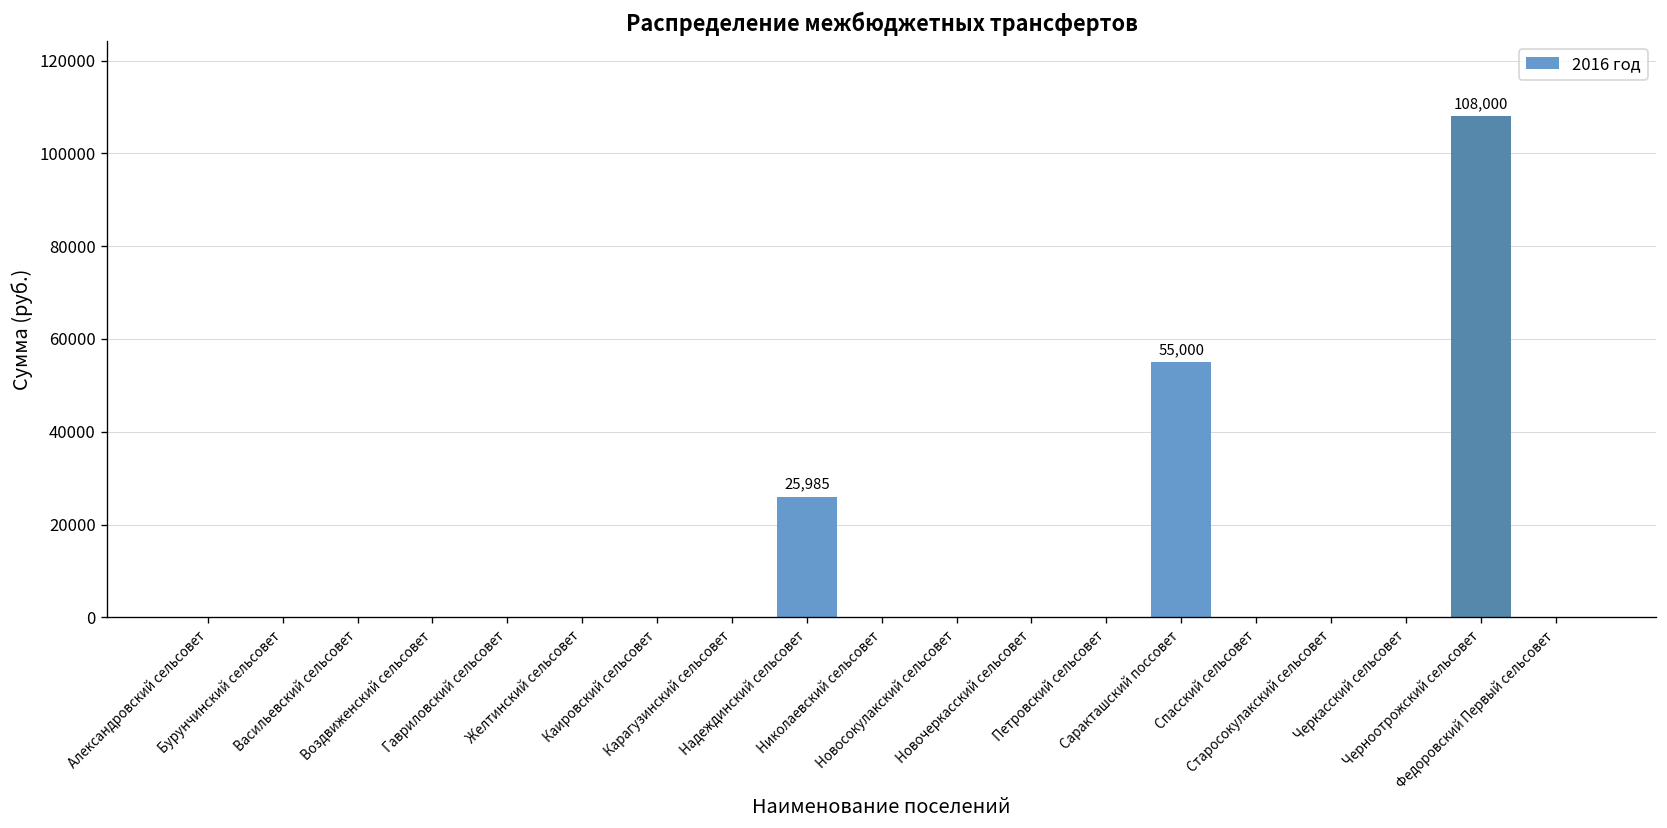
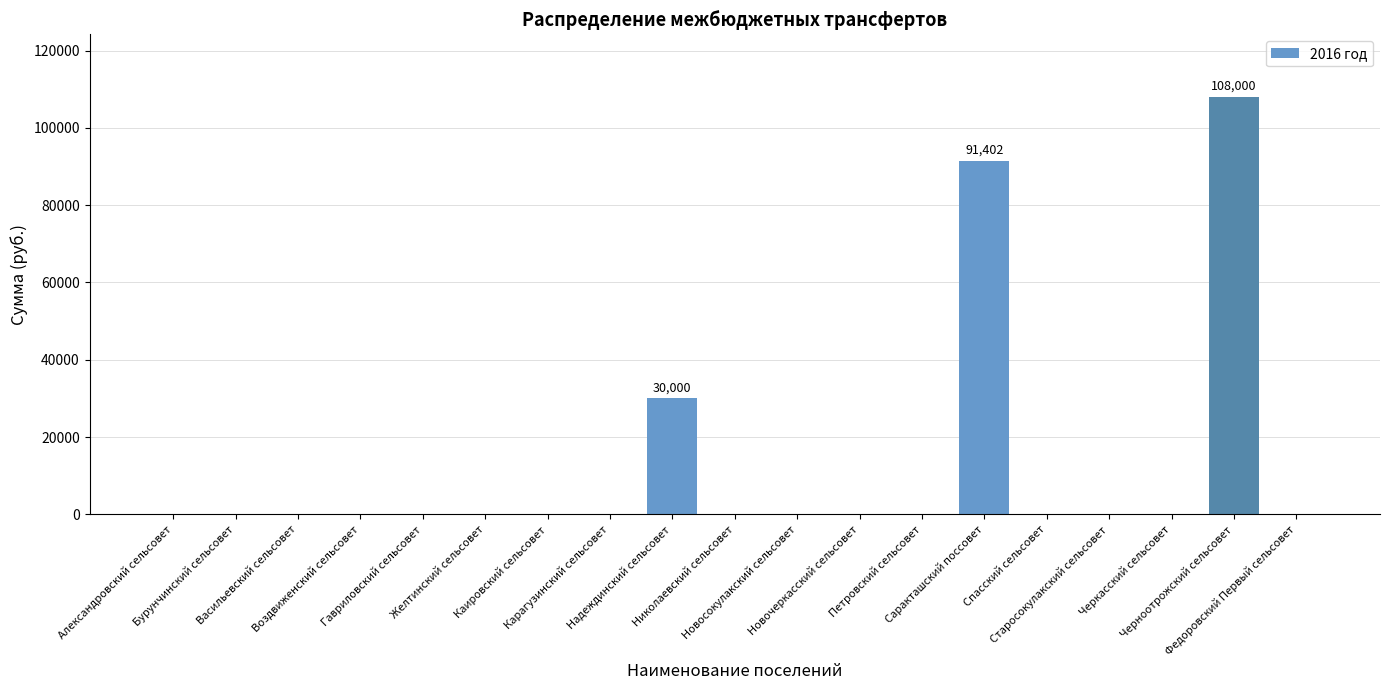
  {
-   "Надеждинский сельсовет": "25,985",
-   "Саракташский поссовет": "55,000",
+   "Надеждинский сельсовет": "30,000",
+   "Саракташский поссовет": "91,402",
    "Черноотрожский сельсовет": "108,000"
  }
